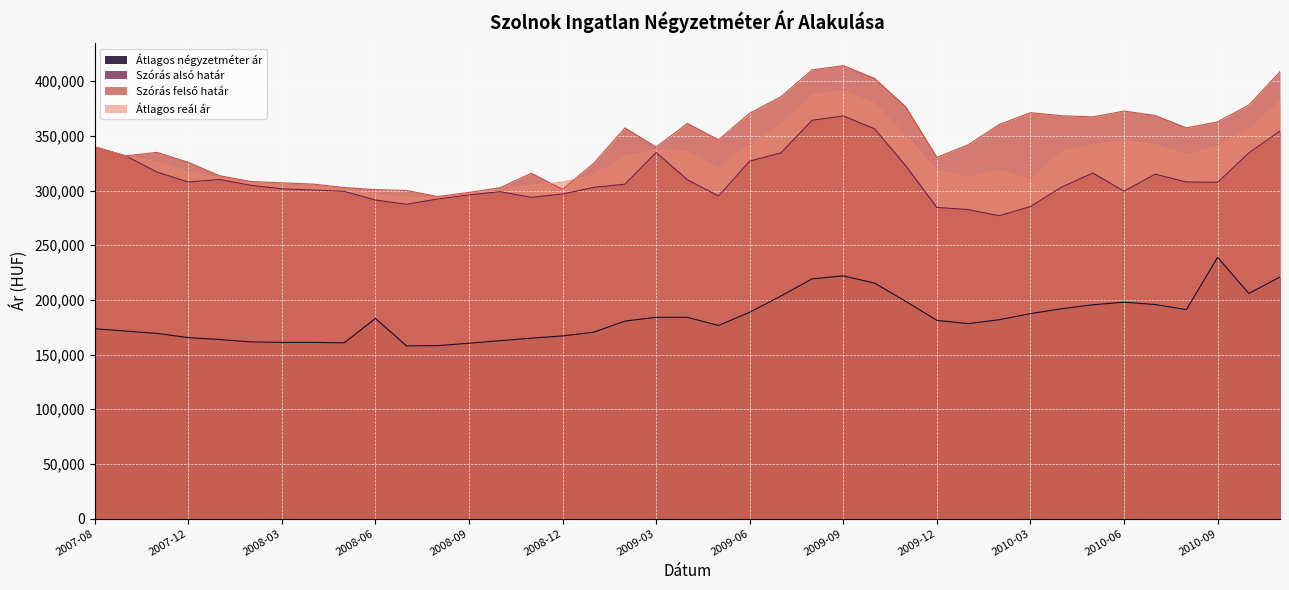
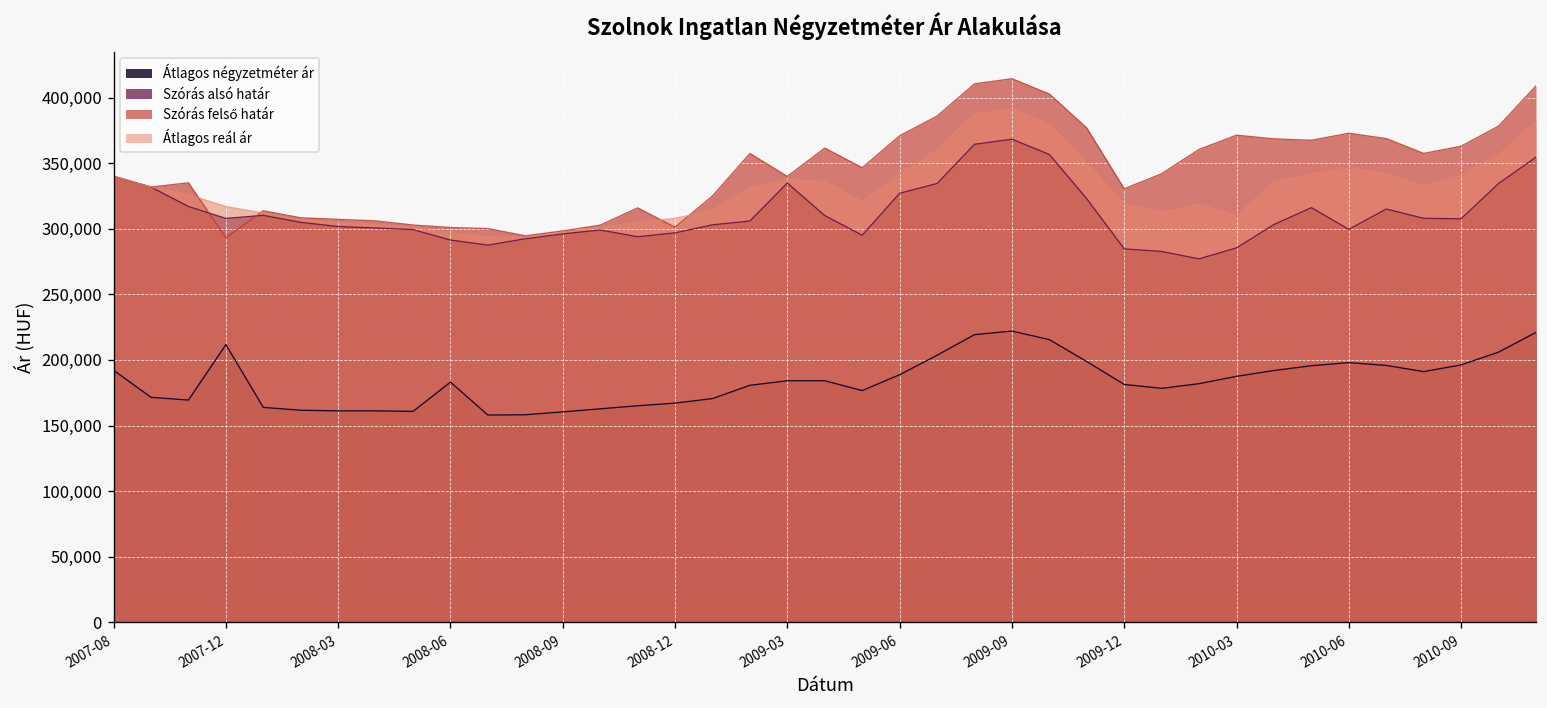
  {
    "Átlagos négyzetméter ár": {
-     "2007-08": "174,000",
-     "2007-12": "166,000",
+     "2007-08": "192,000",
+     "2007-12": "212,000",
      "2008-03": "161,000",
      "2008-06": "183,000",
      "2008-09": "160,000",
      "2008-12": "167,000",
      "2009-03": "184,000",
      "2009-06": "189,000",
      "2009-09": "222,000",
      "2009-12": "181,000",
      "2010-03": "187,000",
      "2010-06": "198,000",
-     "2010-09": "239,000"
+     "2010-09": "196,000"
    },
    "Szórás alsó határ": {
      "2007-12": "308,000",
      "2008-03": "302,000",
      "2008-06": "291,000",
      "2008-12": "297,000",
      "2009-03": "335,000",
      "2009-06": "327,000",
      "2009-09": "368,000",
      "2009-12": "285,000",
      "2010-03": "285,000",
      "2010-06": "300,000",
      "2010-09": "308,000"
    },
    "Szórás felső határ": {
-     "2007-12": "326,000",
+     "2007-12": "293,000",
      "2008-03": "307,000",
      "2008-06": "301,000",
      "2008-12": "301,000",
      "2009-03": "340,000",
      "2009-06": "371,000",
      "2009-09": "414,000",
      "2009-12": "330,000",
      "2010-03": "371,000",
      "2010-06": "373,000",
      "2010-09": "363,000"
    },
    "Átlagos reál ár": {
      "2007-12": "317,000",
      "2008-03": "304,000",
      "2008-06": "296,000",
      "2008-12": "308,000",
      "2009-03": "337,000",
      "2009-06": "341,000",
      "2009-09": "391,000",
      "2009-12": "319,000",
      "2010-03": "310,000",
      "2010-06": "346,000",
      "2010-09": "341,000"
    }
  }
